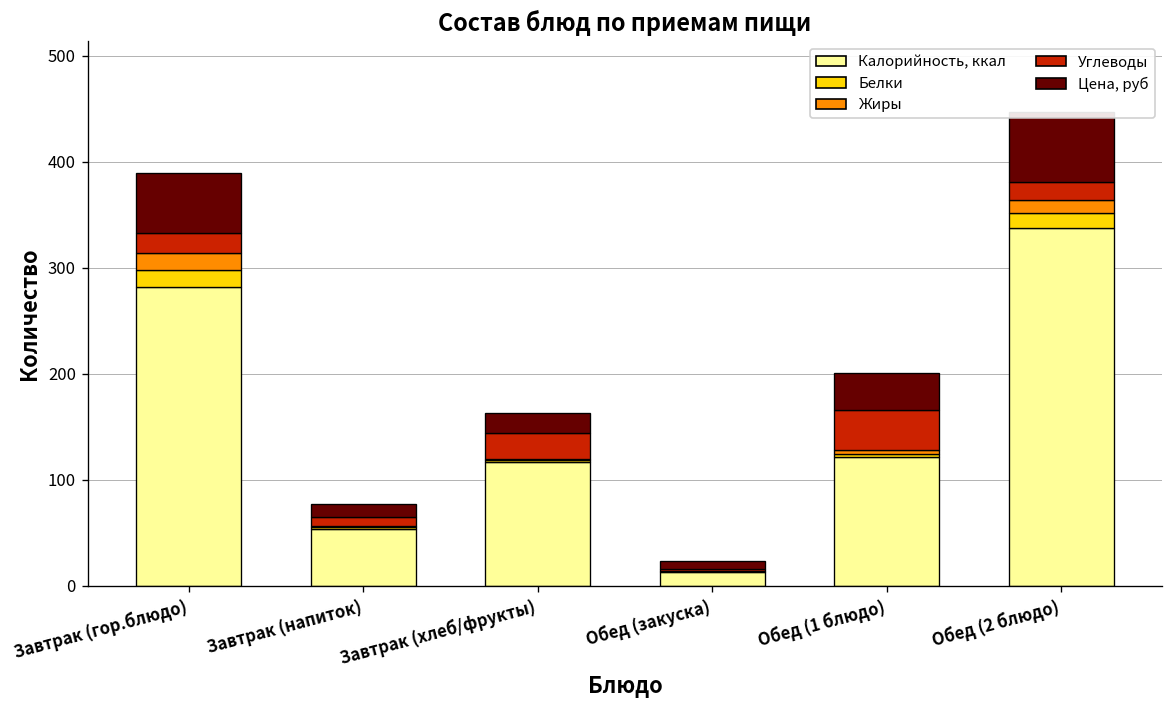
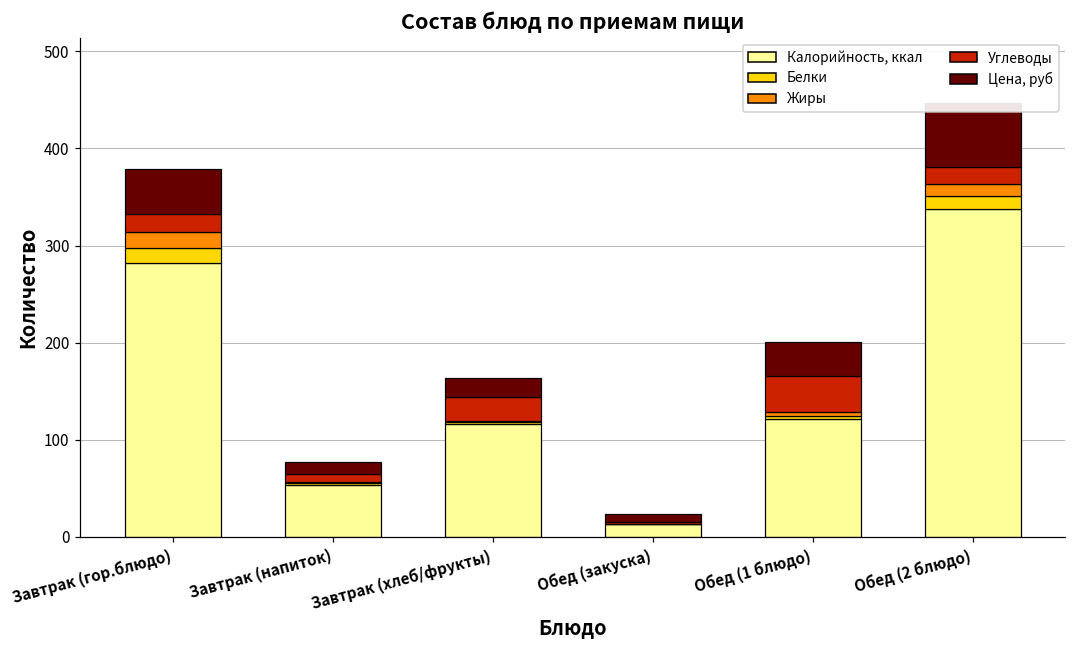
  {
    "Калорийность, ккал": {
      "Завтрак (гор.блюдо)": 280,
      "Завтрак (напиток)": 50,
      "Завтрак (хлеб/фрукты)": 120,
      "Обед (закуска)": 10,
      "Обед (1 блюдо)": 120,
      "Обед (2 блюдо)": 340
    },
    "Белки": {
      "Завтрак (гор.блюдо)": 20,
      "Обед (1 блюдо)": 0,
      "Обед (2 блюдо)": 10
    },
    "Жиры": {
      "Завтрак (гор.блюдо)": 20,
      "Обед (1 блюдо)": 0,
      "Обед (2 блюдо)": 10
    },
    "Углеводы": {
      "Завтрак (гор.блюдо)": 20,
      "Завтрак (напиток)": 10,
      "Завтрак (хлеб/фрукты)": 20,
      "Обед (1 блюдо)": 40,
      "Обед (2 блюдо)": 20
    },
    "Цена, руб": {
-     "Завтрак (гор.блюдо)": 60,
+     "Завтрак (гор.блюдо)": 50,
      "Завтрак (напиток)": 10,
      "Завтрак (хлеб/фрукты)": 20,
      "Обед (закуска)": 10,
      "Обед (1 блюдо)": 40
    }
  }
